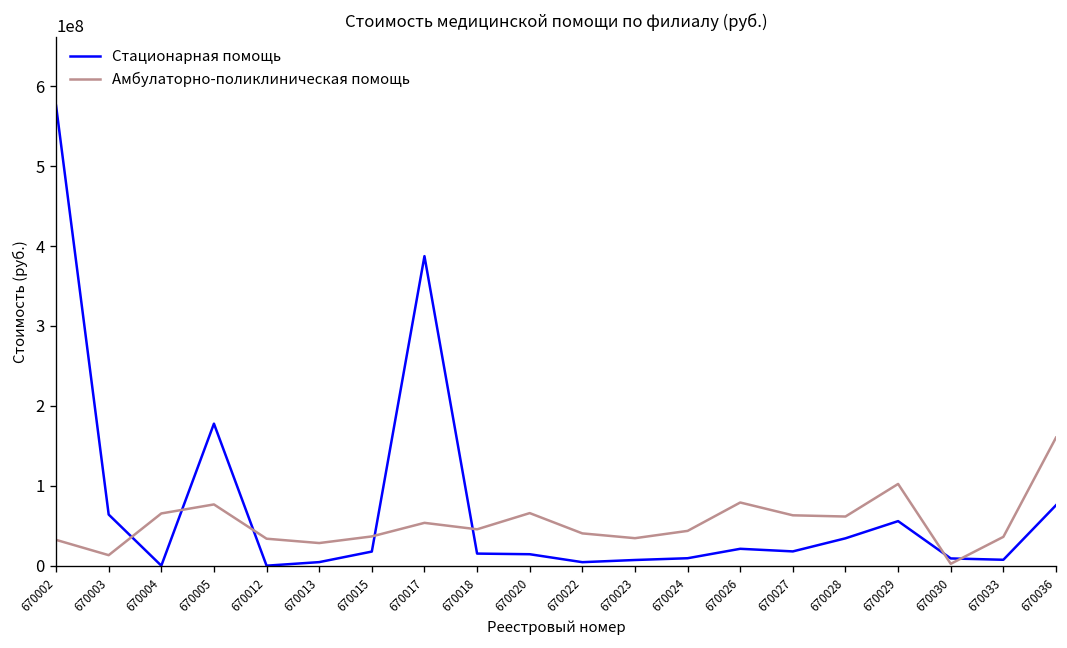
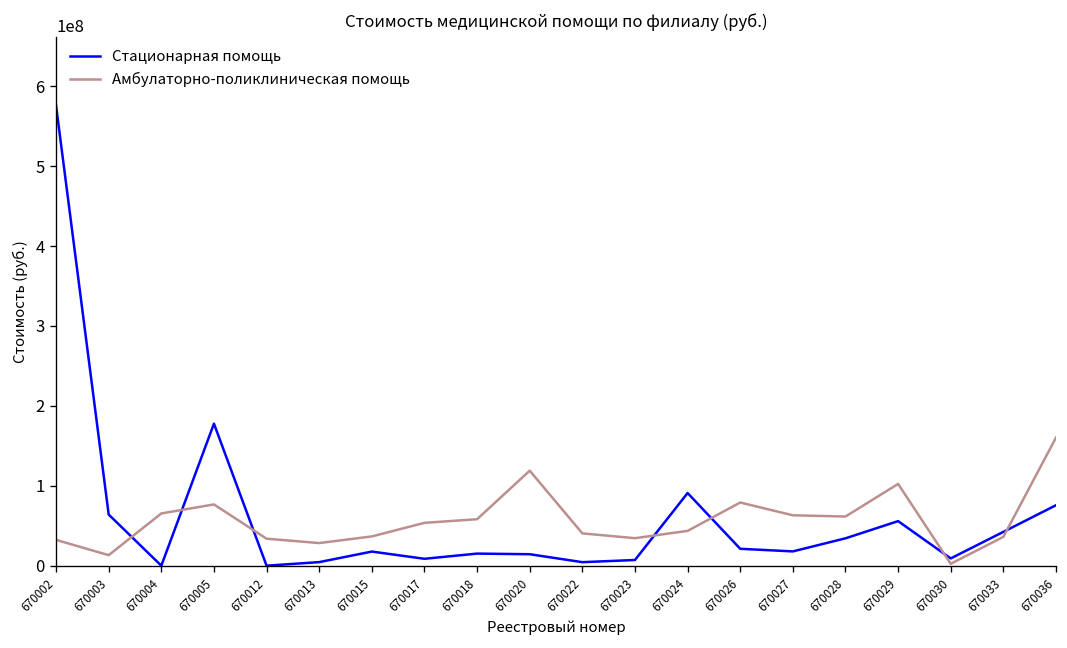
  {
    "Стационарная помощь": {
      "670002": 580000000,
      "670003": 60000000,
      "670004": 0,
      "670005": 180000000,
      "670012": 0,
      "670013": 0,
      "670015": 20000000,
-     "670017": 390000000,
+     "670017": 10000000,
      "670018": 20000000,
      "670020": 10000000,
      "670022": 0,
      "670023": 10000000,
-     "670024": 10000000,
+     "670024": 90000000,
      "670026": 20000000,
      "670027": 20000000,
      "670028": 30000000,
      "670029": 60000000,
      "670030": 10000000,
-     "670033": 10000000,
+     "670033": 40000000,
      "670036": 80000000
    },
    "Амбулаторно-поликлиническая помощь": {
      "670002": 30000000,
      "670003": 10000000,
      "670004": 70000000,
      "670005": 80000000,
      "670012": 30000000,
      "670013": 30000000,
      "670015": 40000000,
      "670017": 50000000,
-     "670018": 50000000,
-     "670020": 70000000,
+     "670018": 60000000,
+     "670020": 120000000,
      "670022": 40000000,
      "670023": 30000000,
      "670024": 40000000,
      "670026": 80000000,
      "670027": 60000000,
      "670028": 60000000,
      "670029": 100000000,
      "670030": 0,
      "670033": 40000000,
      "670036": 160000000
    }
  }
